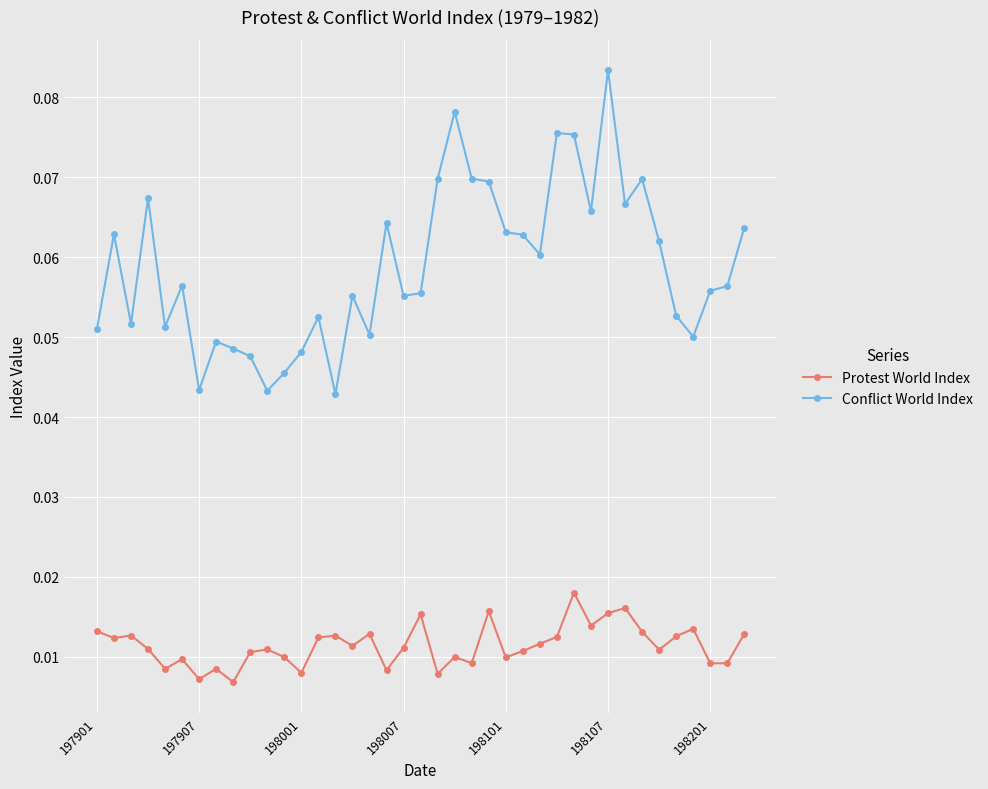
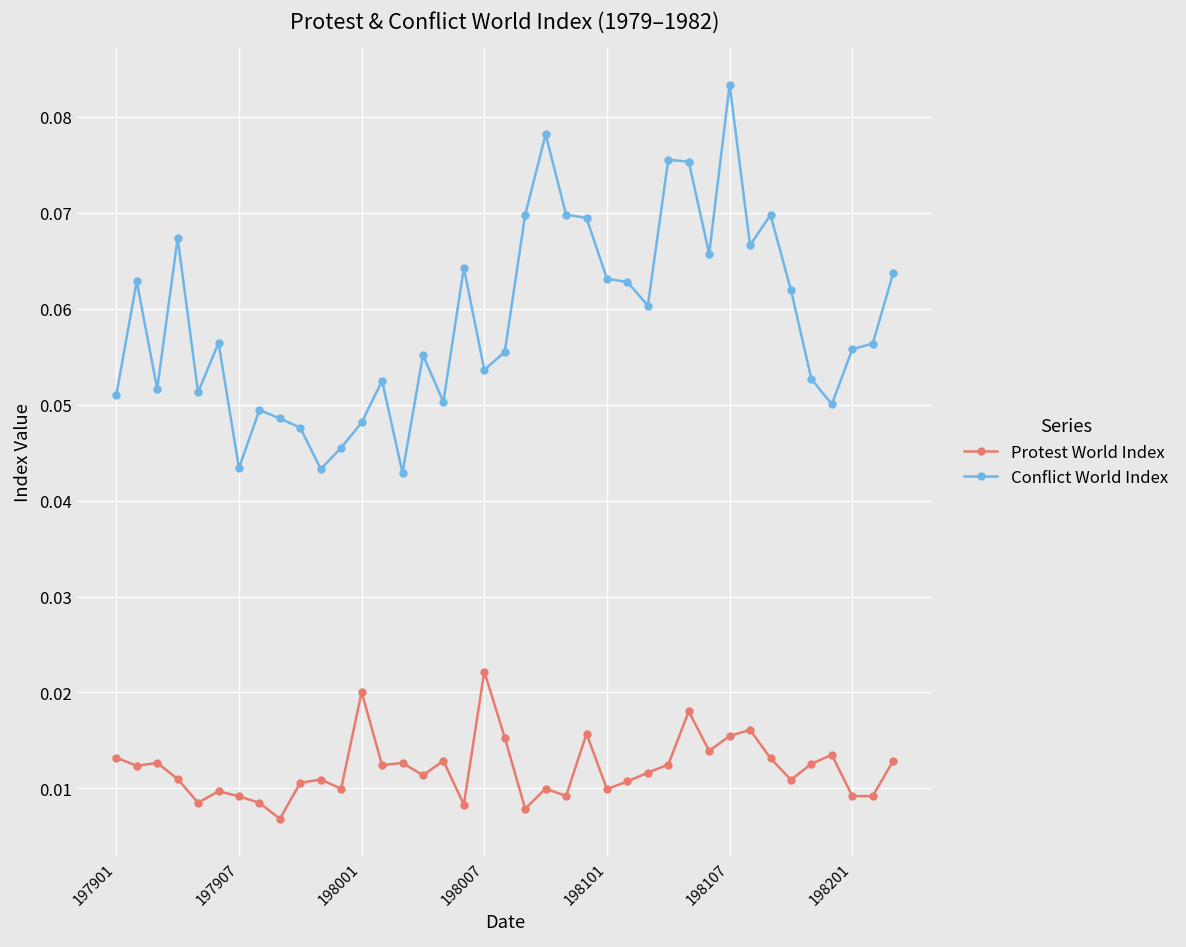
  {
    "Protest World Index": {
      "197901": 0.013,
-     "197907": 0.007,
-     "198001": 0.008,
-     "198007": 0.011,
+     "197907": 0.009,
+     "198001": 0.020,
+     "198007": 0.022,
      "198101": 0.010,
      "198107": 0.015,
      "198201": 0.009
    },
    "Conflict World Index": {
      "197901": 0.051,
      "197907": 0.043,
      "198001": 0.048,
-     "198007": 0.055,
+     "198007": 0.054,
      "198101": 0.063,
      "198107": 0.083,
      "198201": 0.056
    }
  }
